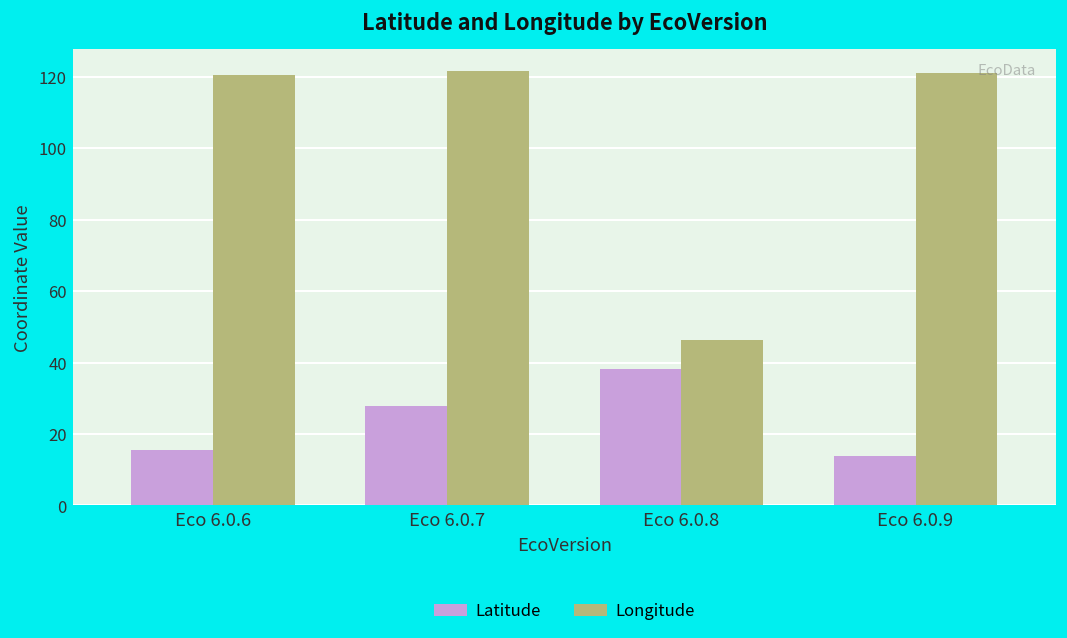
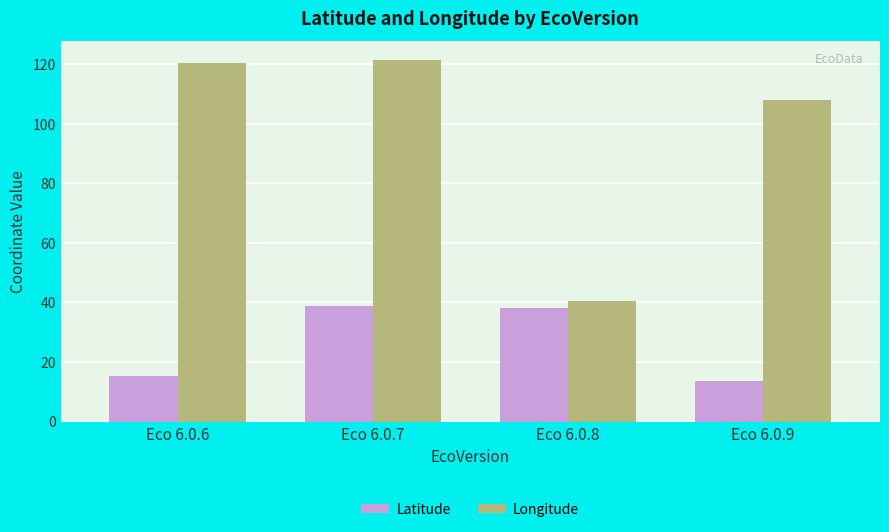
  {
    "Latitude": {
      "Eco 6.0.6": 15,
-     "Eco 6.0.7": 28,
+     "Eco 6.0.7": 39,
      "Eco 6.0.8": 38,
      "Eco 6.0.9": 14
    },
    "Longitude": {
      "Eco 6.0.6": 121,
      "Eco 6.0.7": 122,
-     "Eco 6.0.8": 46,
-     "Eco 6.0.9": 121
+     "Eco 6.0.8": 41,
+     "Eco 6.0.9": 108
    }
  }
